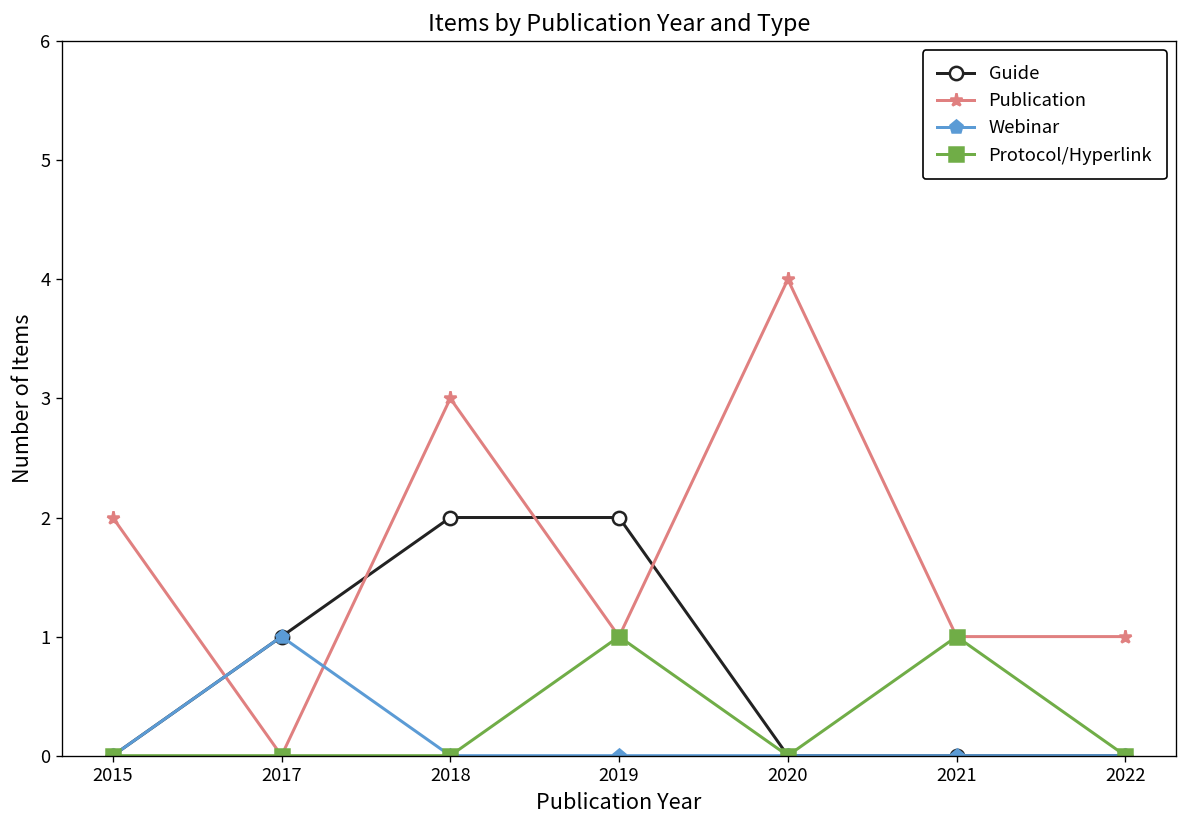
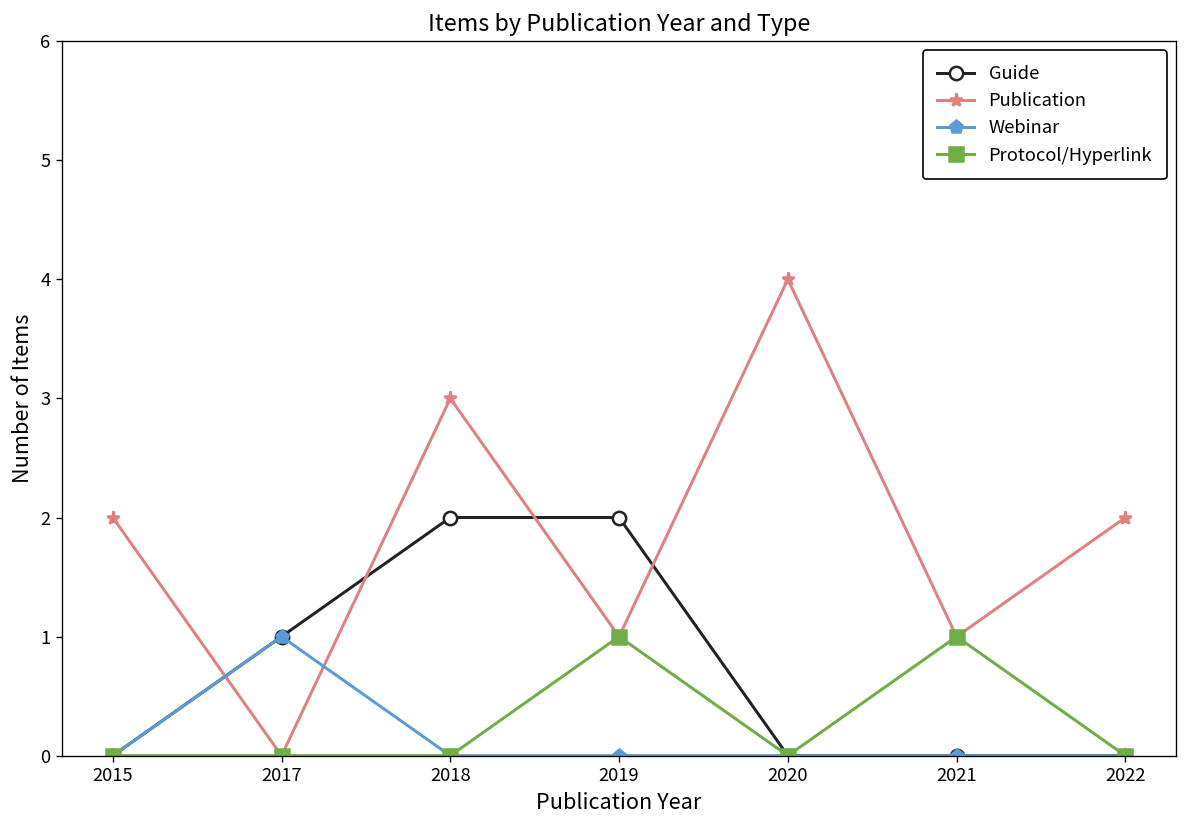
  {
    "Guide": {
      "2018": 2,
      "2019": 2
    },
    "Publication": {
      "2015": 2,
      "2018": 3,
      "2020": 4,
-     "2022": 1
+     "2022": 2
    },
    "Webinar": {
      "2019": 0
    }
  }
